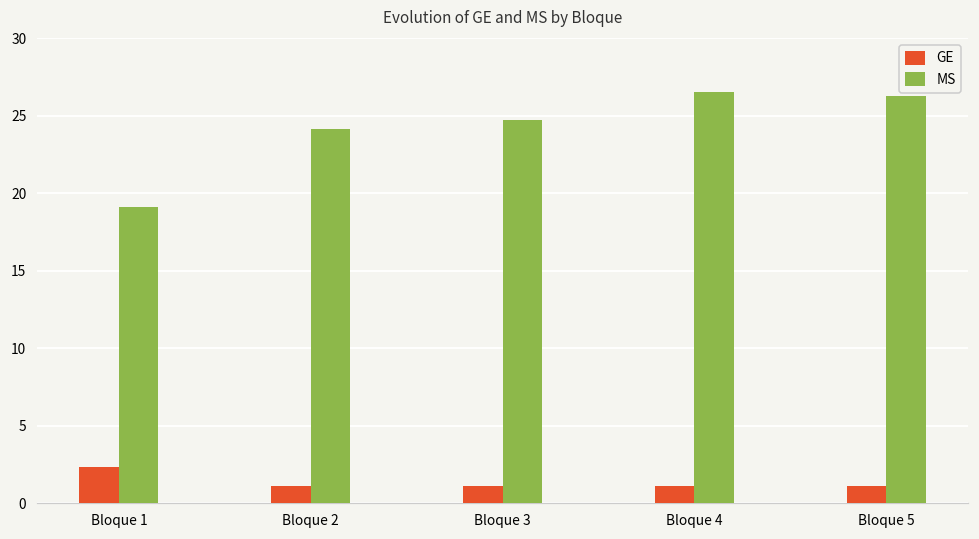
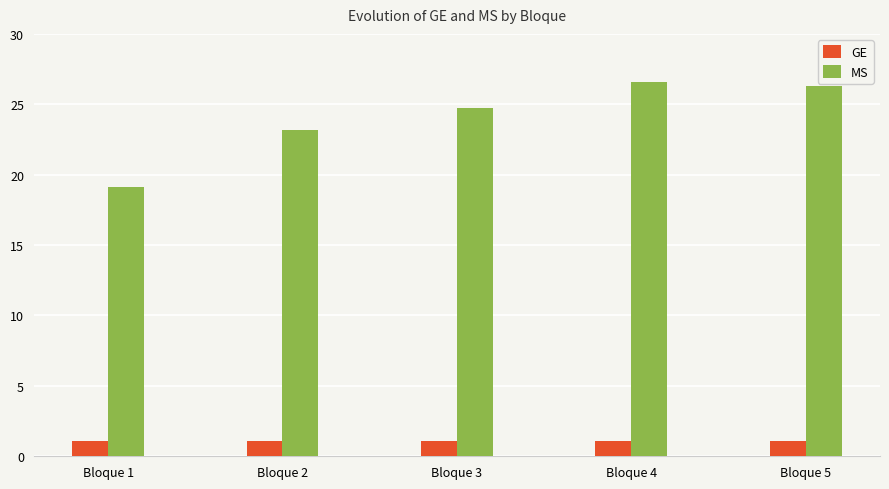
  {
    "GE": {
-     "Bloque 1": 2.3,
+     "Bloque 1": 1.1,
      "Bloque 2": 1.1,
      "Bloque 3": 1.1,
      "Bloque 4": 1.1,
      "Bloque 5": 1.1
    },
    "MS": {
      "Bloque 1": 19.1,
-     "Bloque 2": 24.1,
+     "Bloque 2": 23.2,
      "Bloque 3": 24.8,
      "Bloque 4": 26.6,
      "Bloque 5": 26.3
    }
  }
